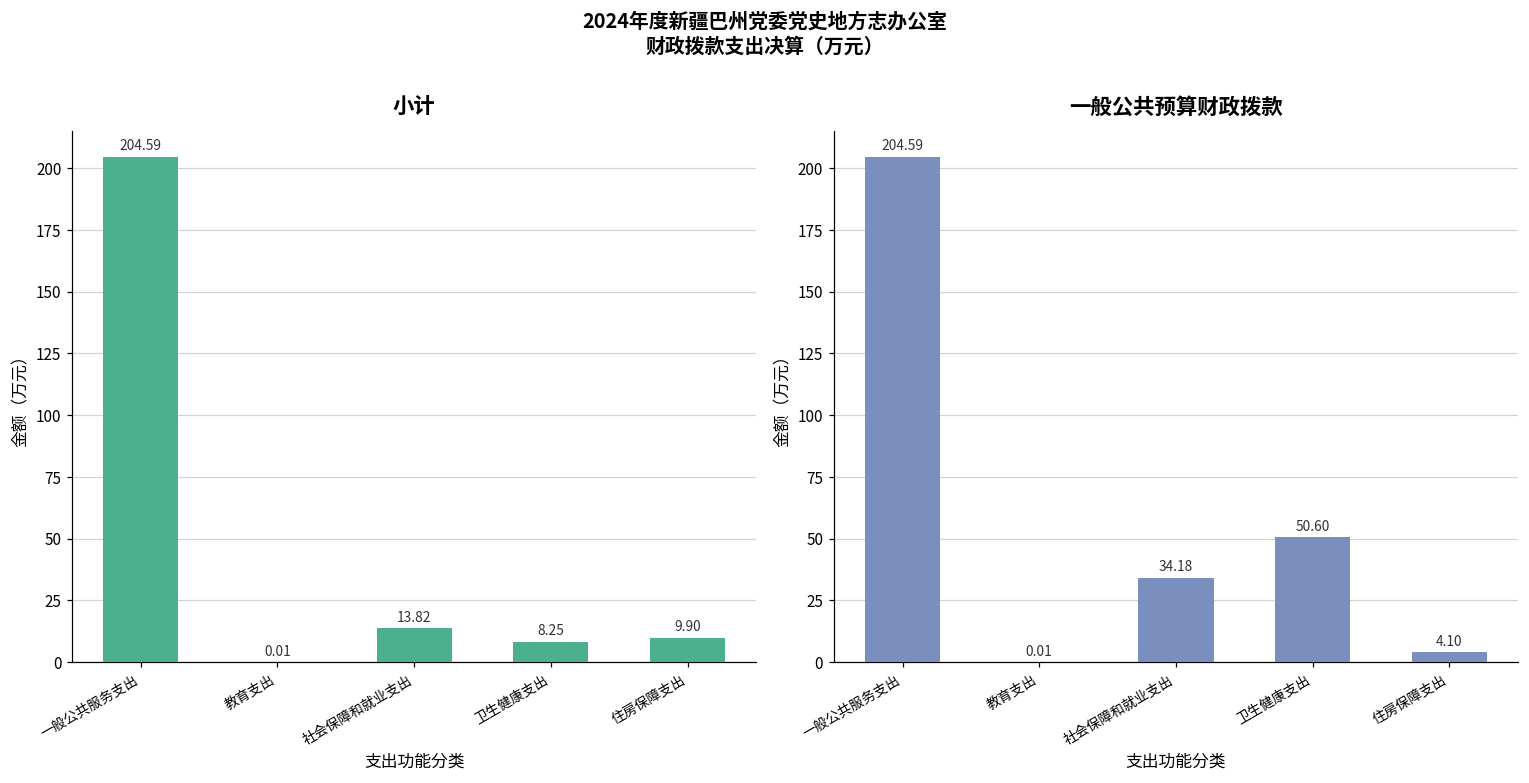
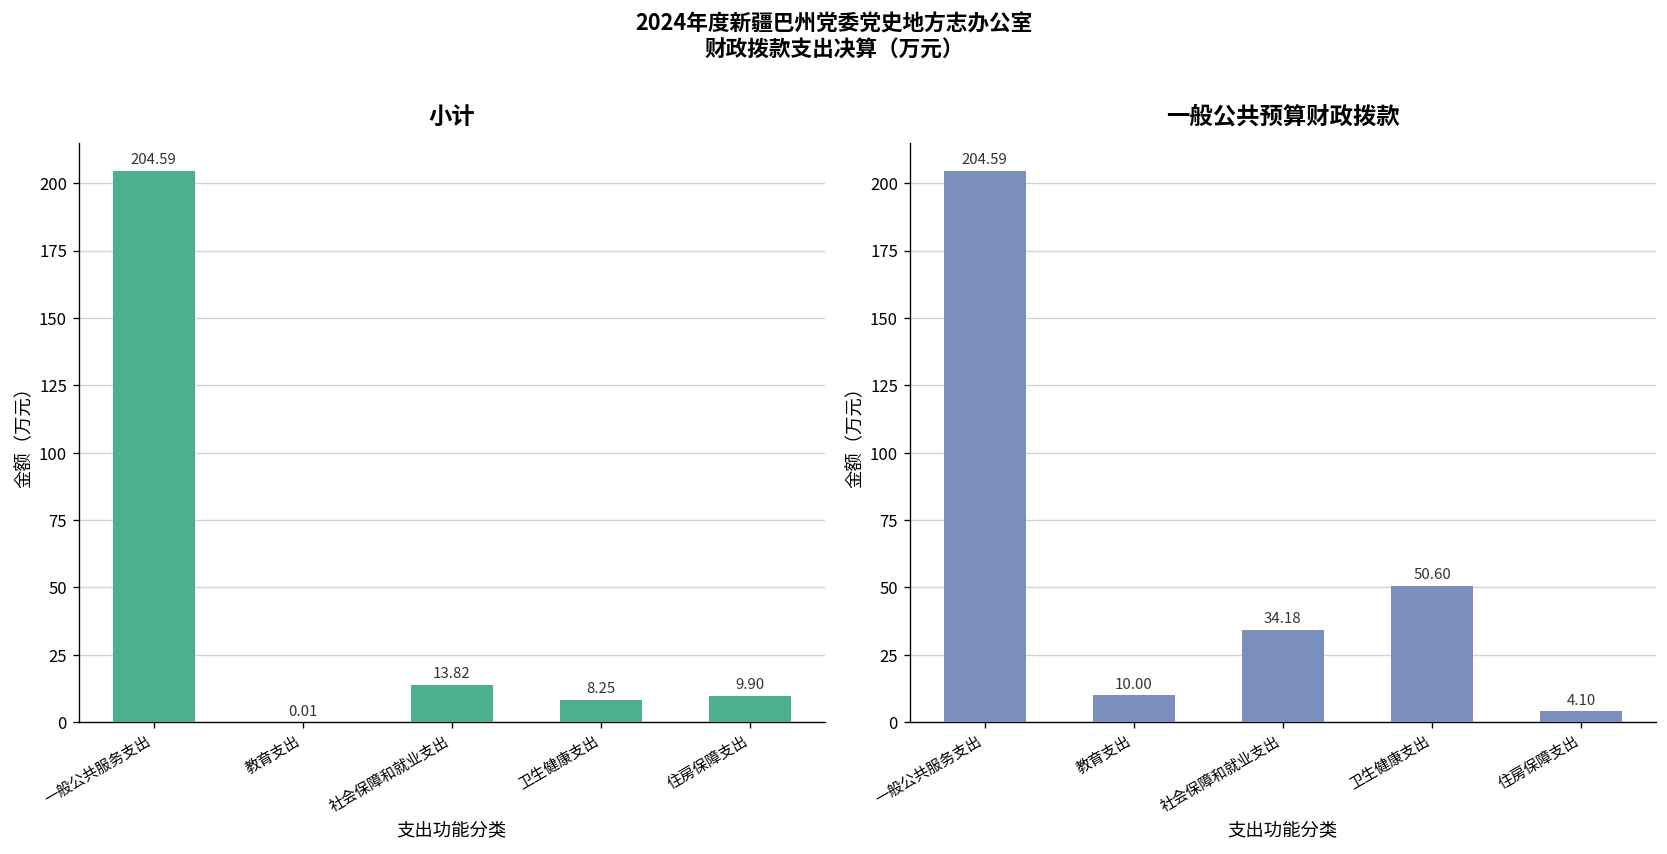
  {
    "小计": {
      "一般公共服务支出": 204.59,
      "教育支出": 0.01,
      "社会保障和就业支出": 13.82,
      "卫生健康支出": 8.25,
      "住房保障支出": 9.90
    },
    "一般公共预算财政拨款": {
      "一般公共服务支出": 204.59,
-     "教育支出": 0.01,
+     "教育支出": 10.00,
      "社会保障和就业支出": 34.18,
      "卫生健康支出": 50.60,
      "住房保障支出": 4.10
    }
  }
